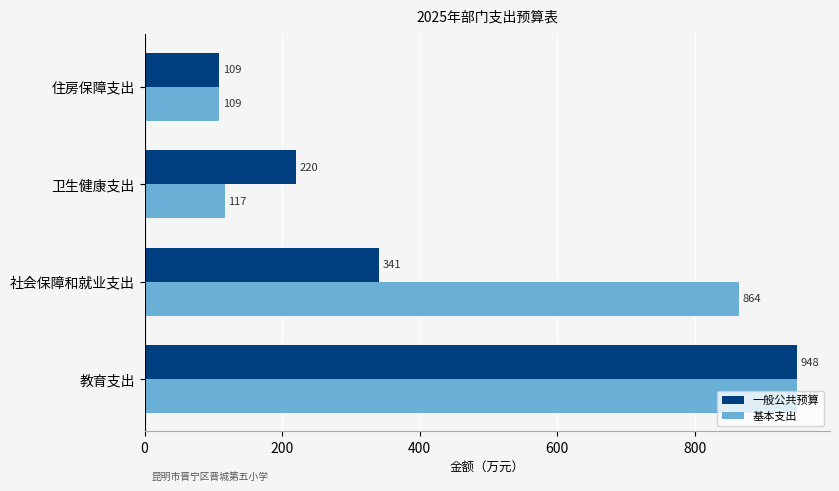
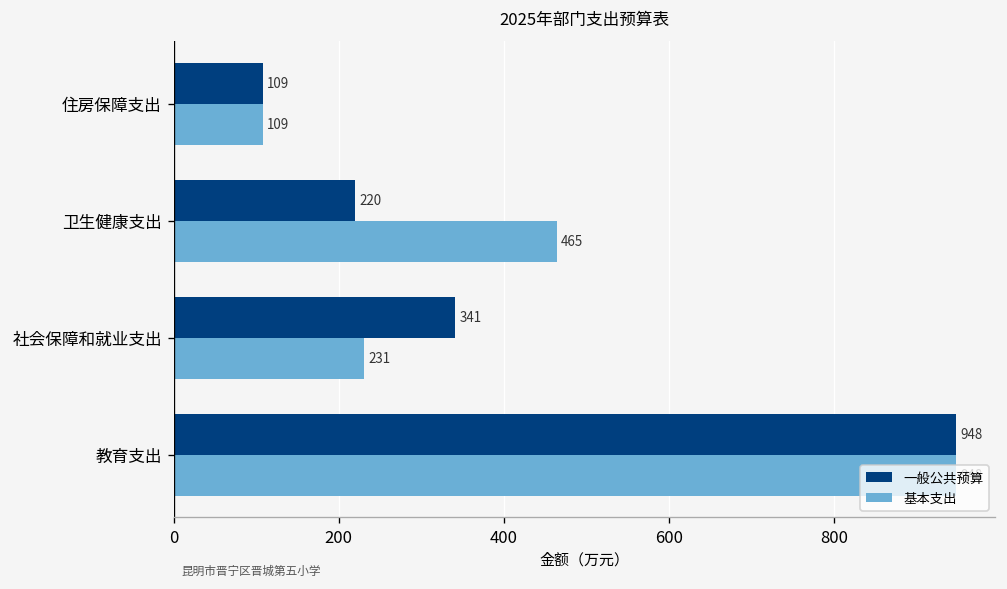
  {
    "一般公共预算": {
      "住房保障支出": 109,
      "卫生健康支出": 220,
      "社会保障和就业支出": 341,
      "教育支出": 948
    },
    "基本支出": {
      "住房保障支出": 109,
-     "卫生健康支出": 117,
-     "社会保障和就业支出": 864
+     "卫生健康支出": 465,
+     "社会保障和就业支出": 231
    }
  }
